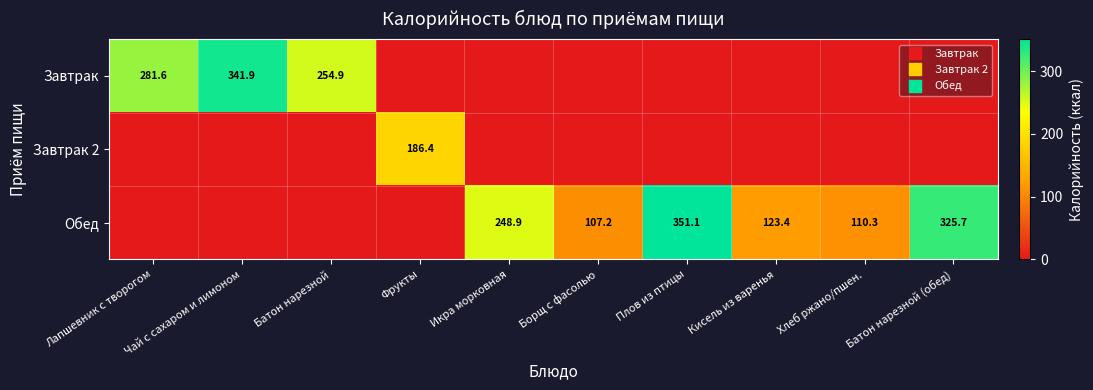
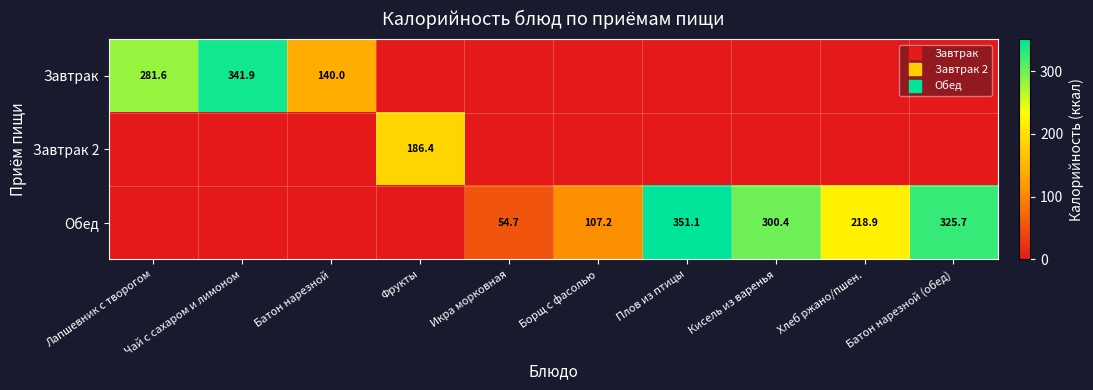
  {
    "Завтрак": {
      "Лапшевник с творогом": 281.6,
      "Чай с сахаром и лимоном": 341.9,
-     "Батон нарезной": 254.9
+     "Батон нарезной": 140.0
    },
    "Завтрак 2": {
      "Фрукты": 186.4
    },
    "Обед": {
-     "Икра морковная": 248.9,
+     "Икра морковная": 54.7,
      "Борщ с фасолью": 107.2,
      "Плов из птицы": 351.1,
-     "Кисель из варенья": 123.4,
-     "Хлеб ржано/пшен.": 110.3,
+     "Кисель из варенья": 300.4,
+     "Хлеб ржано/пшен.": 218.9,
      "Батон нарезной (обед)": 325.7
    }
  }
